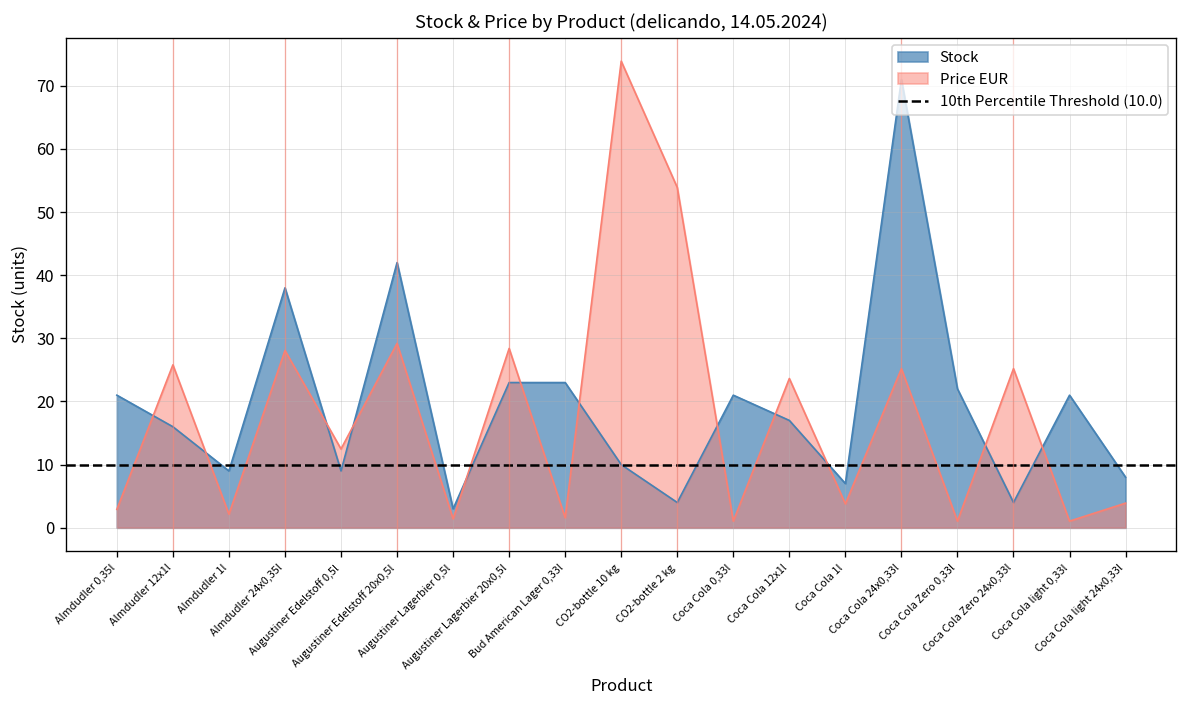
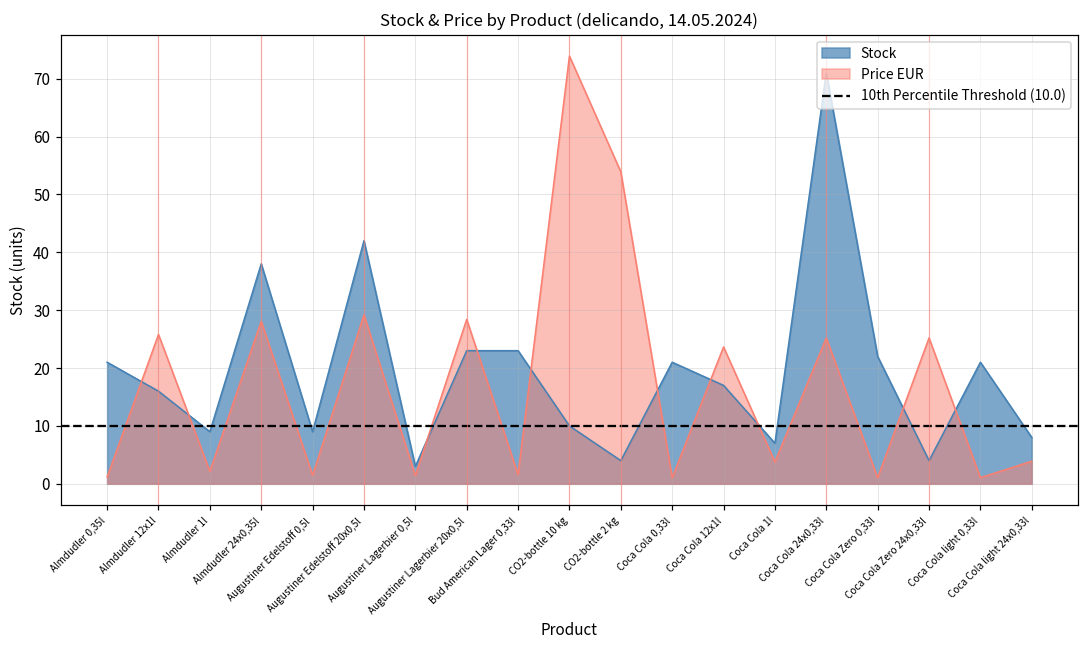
  {
    "Stock": {
      "Almdudler 0,35l": 21,
      "Almdudler 12x1l": 16,
      "Almdudler 1l": 9,
      "Almdudler 24x0,35l": 38,
      "Augustiner Edelstoff 0,5l": 9,
      "Augustiner Edelstoff 20x0,5l": 42,
      "Augustiner Lagerbier 0,5l": 3,
      "Augustiner Lagerbier 20x0,5l": 23,
      "Bud American Lager 0,33l": 23,
      "CO2-bottle 10 kg": 10,
      "CO2-bottle 2 kg": 4,
      "Coca Cola 0,33l": 21,
      "Coca Cola 12x1l": 17,
      "Coca Cola 1l": 7,
      "Coca Cola Zero 0,33l": 22,
      "Coca Cola Zero 24x0,33l": 4,
      "Coca Cola light 0,33l": 21,
      "Coca Cola light 24x0,33l": 8
    },
    "Price EUR": {
-     "Almdudler 0,35l": 3,
+     "Almdudler 0,35l": 1,
      "Almdudler 12x1l": 26,
      "Almdudler 1l": 2,
      "Almdudler 24x0,35l": 28,
-     "Augustiner Edelstoff 0,5l": 12,
+     "Augustiner Edelstoff 0,5l": 1,
      "Augustiner Edelstoff 20x0,5l": 29,
      "Augustiner Lagerbier 0,5l": 1,
      "Augustiner Lagerbier 20x0,5l": 28,
      "Bud American Lager 0,33l": 2,
      "CO2-bottle 10 kg": 74,
      "CO2-bottle 2 kg": 54,
      "Coca Cola 0,33l": 1,
      "Coca Cola 12x1l": 24,
      "Coca Cola 1l": 4,
      "Coca Cola 24x0,33l": 25,
      "Coca Cola Zero 0,33l": 1,
      "Coca Cola Zero 24x0,33l": 25,
      "Coca Cola light 0,33l": 1,
      "Coca Cola light 24x0,33l": 4
    }
  }
